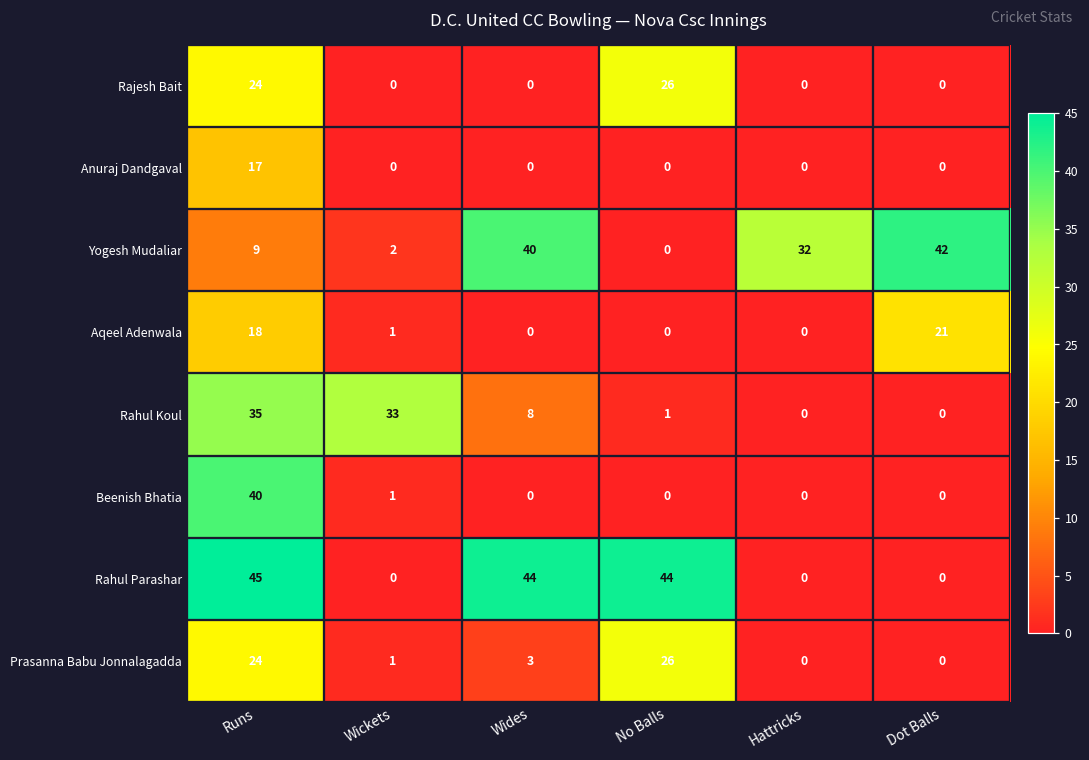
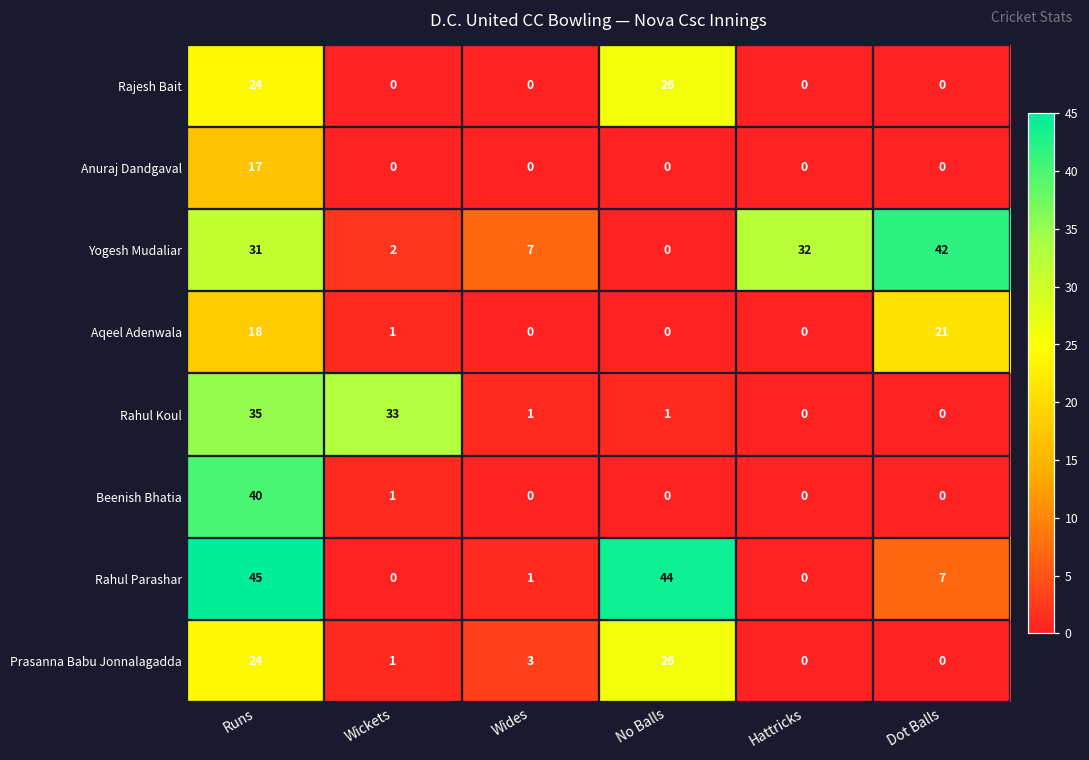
  {
    "Rajesh Bait": {
      "Runs": 24,
      "Wickets": 0,
      "Wides": 0,
      "No Balls": 26,
      "Hattricks": 0,
      "Dot Balls": 0
    },
    "Anuraj Dandgaval": {
      "Runs": 17,
      "Wickets": 0,
      "Wides": 0,
      "No Balls": 0,
      "Hattricks": 0,
      "Dot Balls": 0
    },
    "Yogesh Mudaliar": {
-     "Runs": 9,
+     "Runs": 31,
      "Wickets": 2,
-     "Wides": 40,
+     "Wides": 7,
      "No Balls": 0,
      "Hattricks": 32,
      "Dot Balls": 42
    },
    "Aqeel Adenwala": {
      "Runs": 18,
      "Wickets": 1,
      "Wides": 0,
      "No Balls": 0,
      "Hattricks": 0,
      "Dot Balls": 21
    },
    "Rahul Koul": {
      "Runs": 35,
      "Wickets": 33,
-     "Wides": 8,
+     "Wides": 1,
      "No Balls": 1,
      "Hattricks": 0,
      "Dot Balls": 0
    },
    "Beenish Bhatia": {
      "Runs": 40,
      "Wickets": 1,
      "Wides": 0,
      "No Balls": 0,
      "Hattricks": 0,
      "Dot Balls": 0
    },
    "Rahul Parashar": {
      "Runs": 45,
      "Wickets": 0,
-     "Wides": 44,
+     "Wides": 1,
      "No Balls": 44,
      "Hattricks": 0,
-     "Dot Balls": 0
+     "Dot Balls": 7
    },
    "Prasanna Babu Jonnalagadda": {
      "Runs": 24,
      "Wickets": 1,
      "Wides": 3,
      "No Balls": 26,
      "Hattricks": 0,
      "Dot Balls": 0
    }
  }
